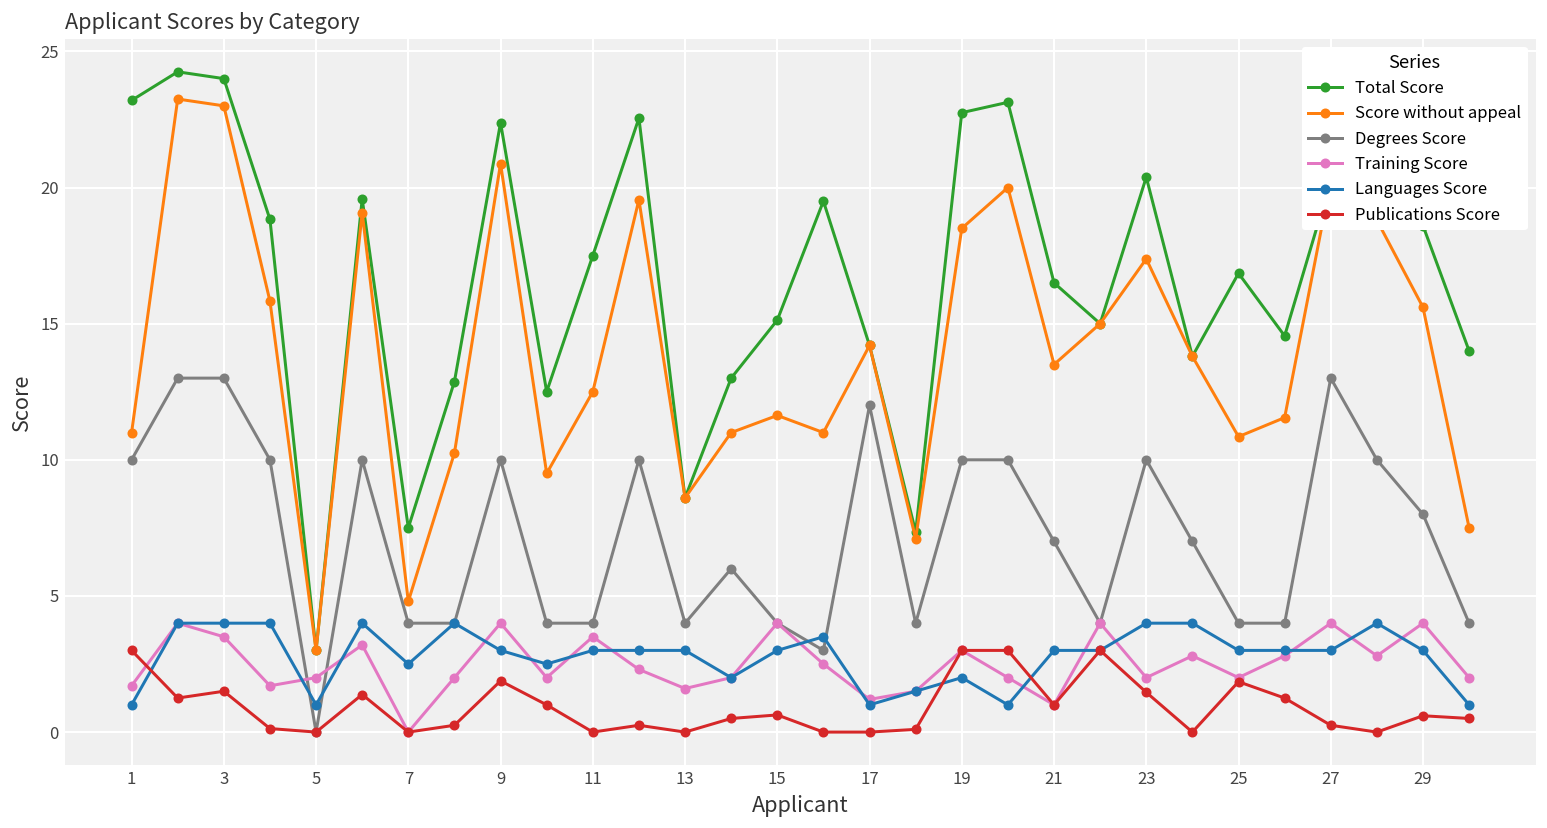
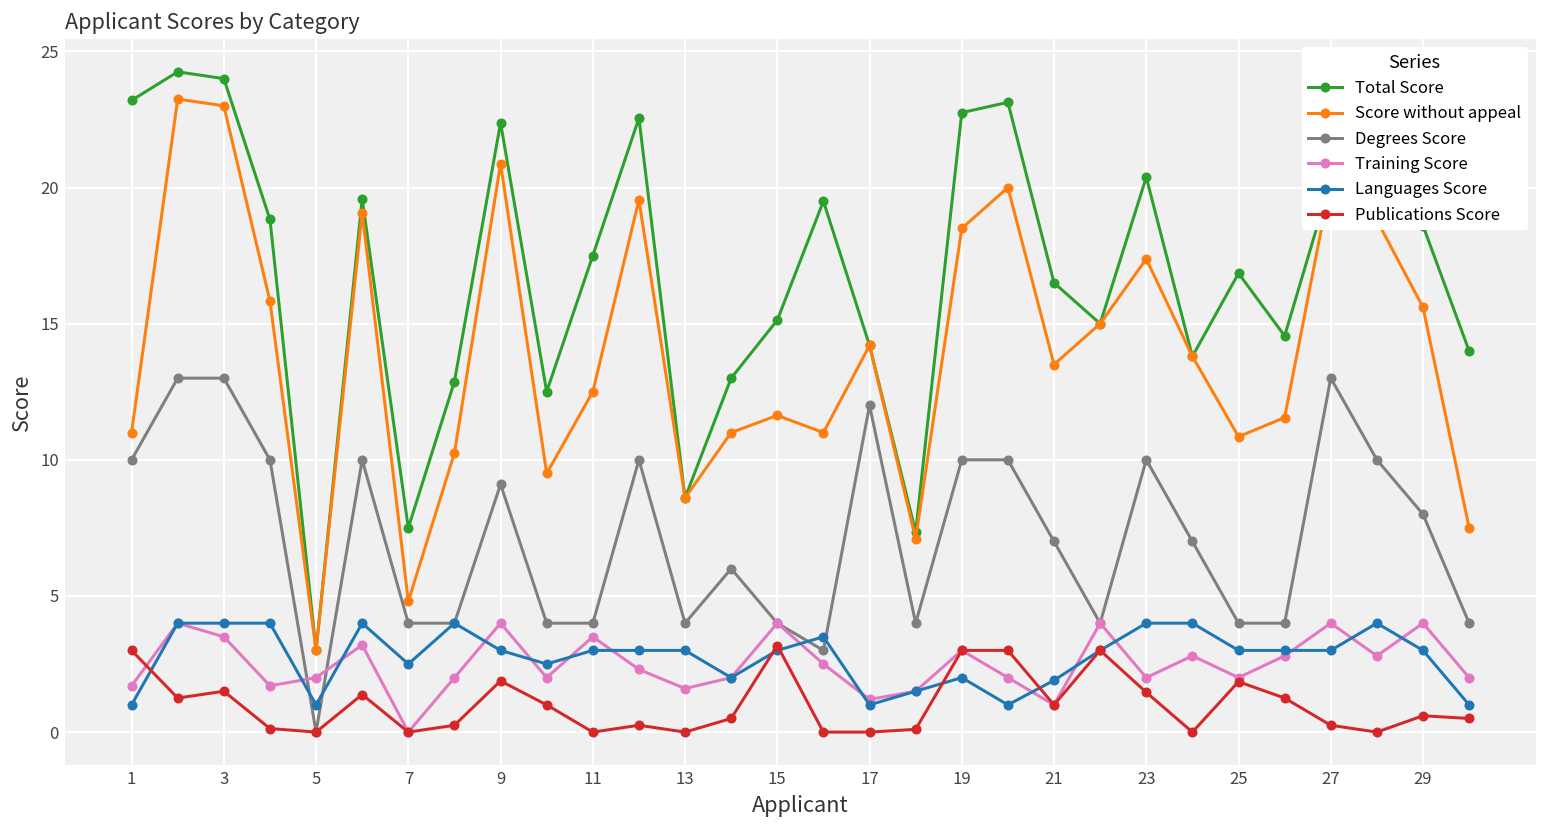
  {
    "Total Score": {
      "1": 23.2,
      "3": 24.0,
      "7": 7.5,
      "9": 22.4,
      "11": 17.5,
      "15": 15.1,
      "19": 22.8,
      "21": 16.5,
      "23": 20.4,
      "25": 16.9
    },
    "Score without appeal": {
      "1": 11.0,
      "3": 23.0,
      "7": 4.8,
      "9": 20.9,
      "11": 12.5,
      "15": 11.6,
      "19": 18.5,
      "21": 13.5,
      "23": 17.4,
      "25": 10.9,
      "29": 15.6
    },
    "Degrees Score": {
      "1": 10.0,
      "3": 13.0,
      "7": 4.0,
-     "9": 10.0,
+     "9": 9.1,
      "11": 4.0,
      "13": 4.0,
      "17": 12.0,
      "19": 10.0,
      "21": 7.0,
      "23": 10.0,
      "25": 4.0,
      "27": 13.0,
      "29": 8.0
    },
    "Training Score": {
      "1": 1.7,
      "3": 3.5,
      "5": 2.0,
      "9": 4.0,
      "11": 3.5,
      "13": 1.6,
      "17": 1.2,
      "23": 2.0,
      "25": 2.0,
      "27": 4.0,
      "29": 4.0
    },
    "Languages Score": {
      "1": 1.0,
      "3": 4.0,
      "5": 1.0,
      "7": 2.5,
      "9": 3.0,
      "11": 3.0,
      "13": 3.0,
      "15": 3.0,
      "17": 1.0,
      "19": 2.0,
-     "21": 3.0,
+     "21": 1.9,
      "23": 4.0,
      "25": 3.0,
      "27": 3.0,
      "29": 3.0
    },
    "Publications Score": {
      "1": 3.0,
      "3": 1.5,
      "9": 1.9,
      "11": 0.0,
      "13": 0.0,
-     "15": 0.6,
+     "15": 3.2,
      "17": 0.0,
      "23": 1.5,
      "25": 1.9,
      "27": 0.3,
      "29": 0.6
    }
  }
